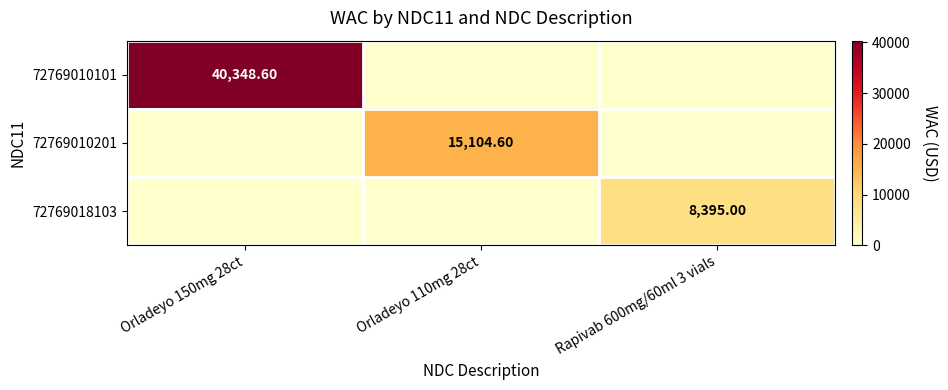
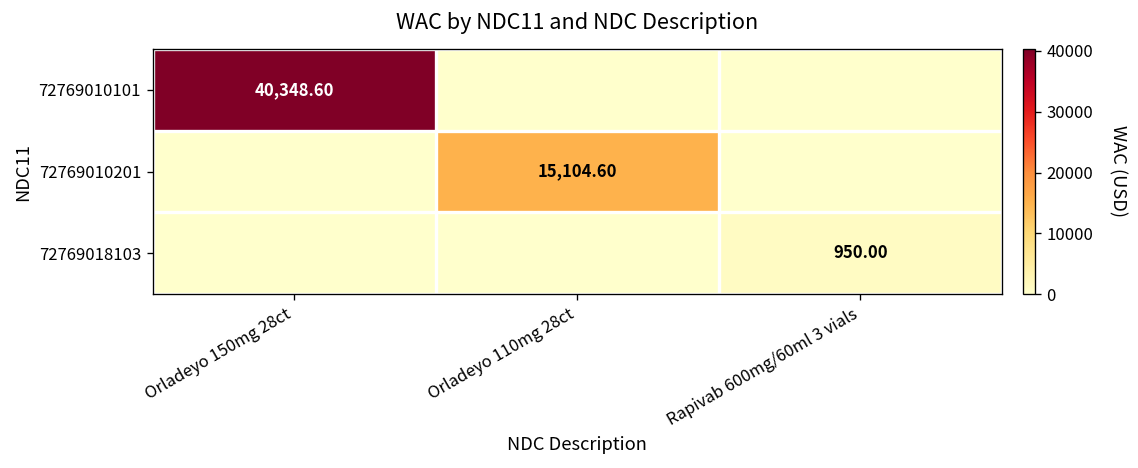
  {
    "72769010101": {
      "Orladeyo 150mg 28ct": "40,348.60"
    },
    "72769010201": {
      "Orladeyo 110mg 28ct": "15,104.60"
    },
    "72769018103": {
-     "Rapivab 600mg/60ml 3 vials": "8,395.00"
+     "Rapivab 600mg/60ml 3 vials": "950.00"
    }
  }
